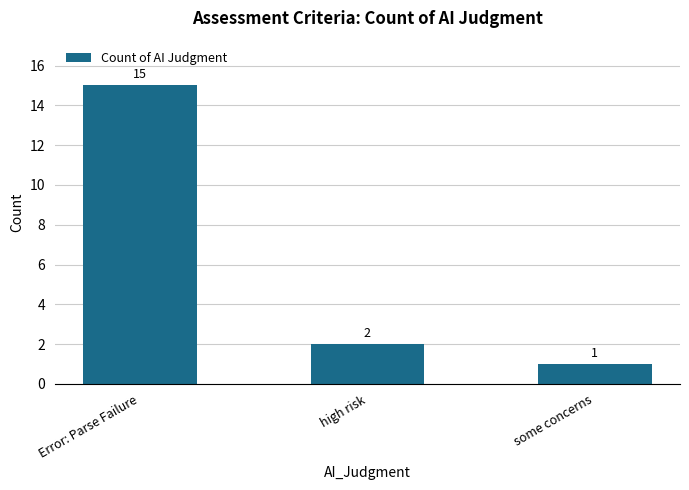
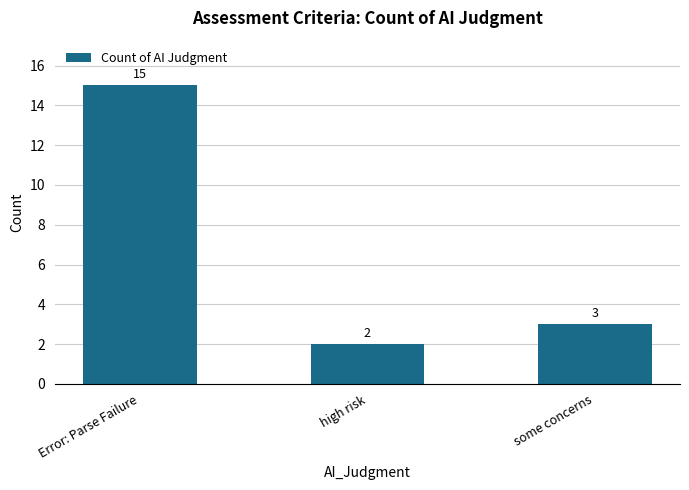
  {
    "Error: Parse Failure": 15,
    "high risk": 2,
-   "some concerns": 1
+   "some concerns": 3
  }
